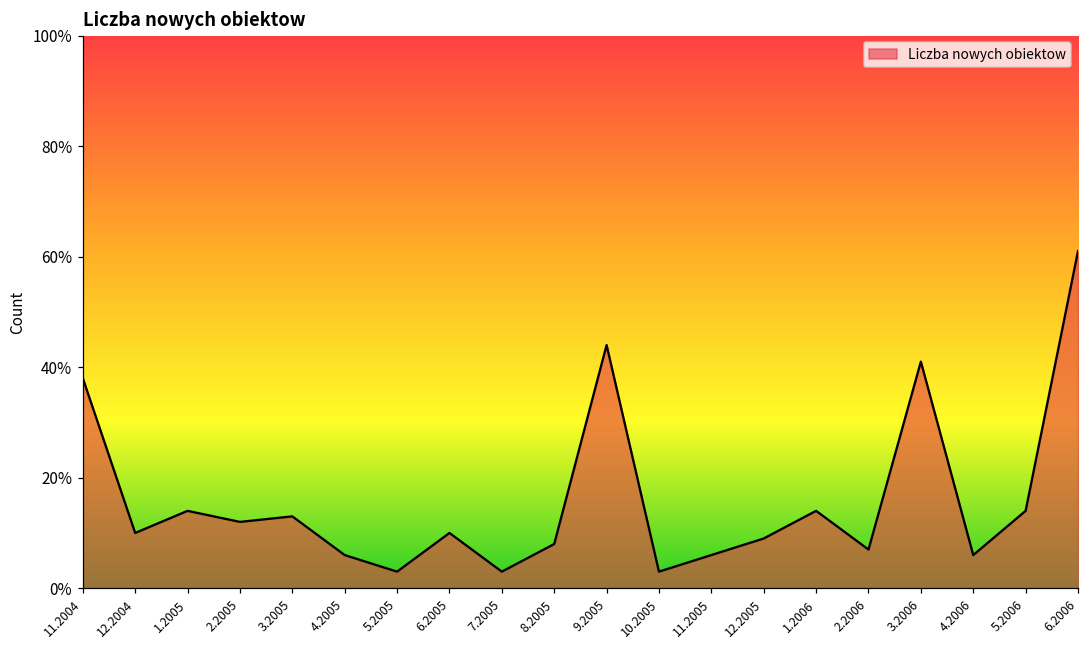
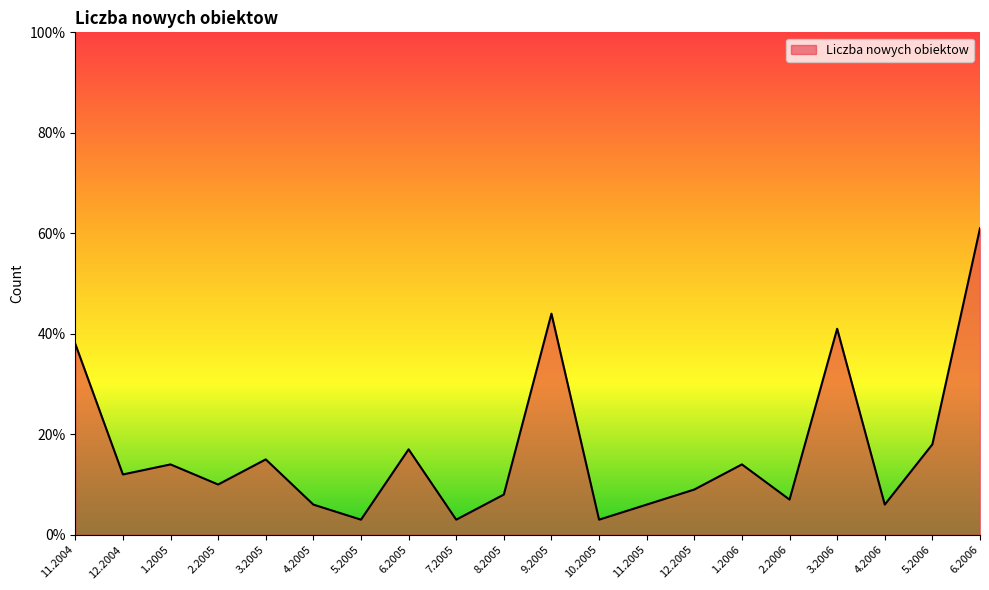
  {
    "11.2004": "38%",
-   "12.2004": "10%",
+   "12.2004": "12%",
    "1.2005": "14%",
-   "2.2005": "12%",
-   "3.2005": "13%",
+   "2.2005": "10%",
+   "3.2005": "15%",
    "4.2005": "6%",
    "5.2005": "3%",
-   "6.2005": "10%",
+   "6.2005": "17%",
    "7.2005": "3%",
    "8.2005": "8%",
    "9.2005": "44%",
    "10.2005": "3%",
    "11.2005": "6%",
    "12.2005": "9%",
    "1.2006": "14%",
    "2.2006": "7%",
    "3.2006": "41%",
    "4.2006": "6%",
-   "5.2006": "14%",
+   "5.2006": "18%",
    "6.2006": "61%"
  }
